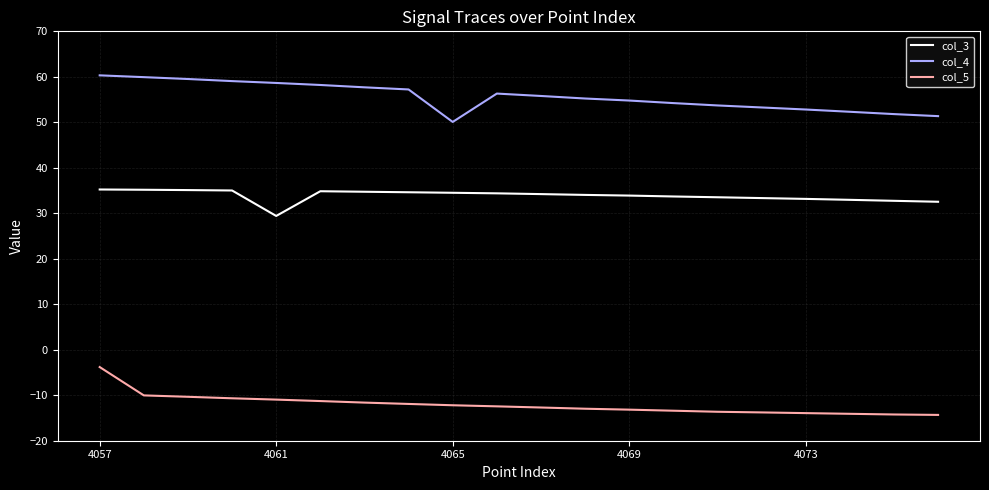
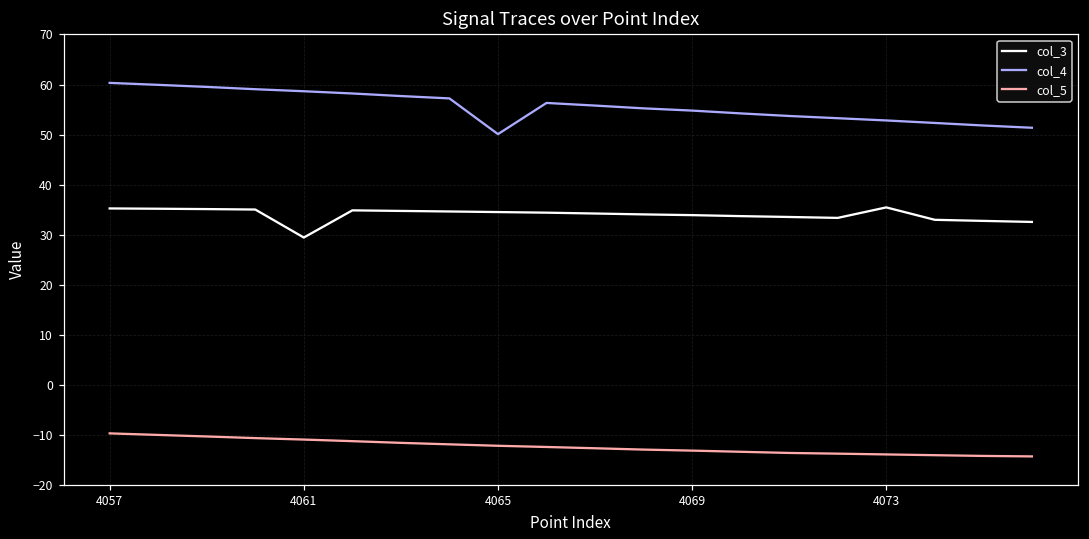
  {
    "col_3": {
      "4057": 35,
      "4061": 29,
      "4065": 35,
      "4069": 34,
-     "4073": 33
+     "4073": 35
    },
    "col_4": {
      "4057": 60,
      "4061": 59,
      "4065": 50,
      "4069": 55,
      "4073": 53
    },
    "col_5": {
-     "4057": -4,
+     "4057": -10,
      "4061": -11,
      "4065": -12,
      "4069": -13,
      "4073": -14
    }
  }
